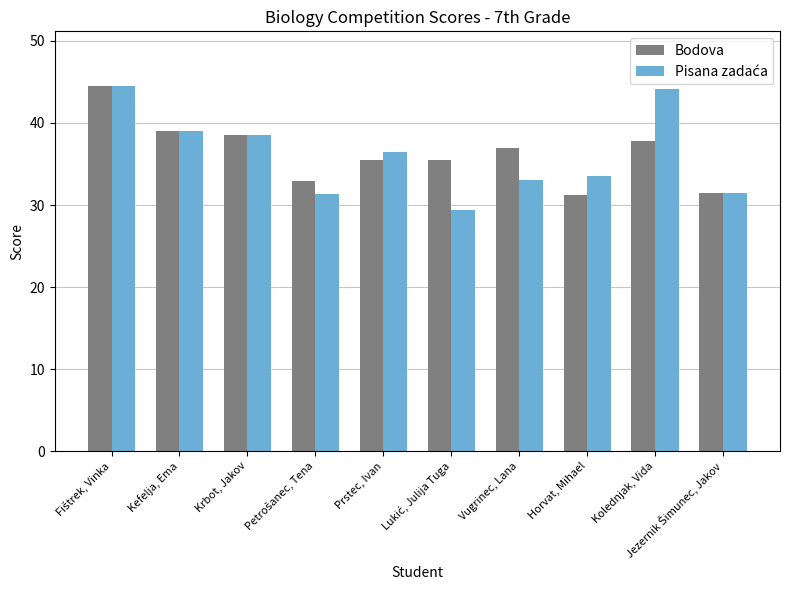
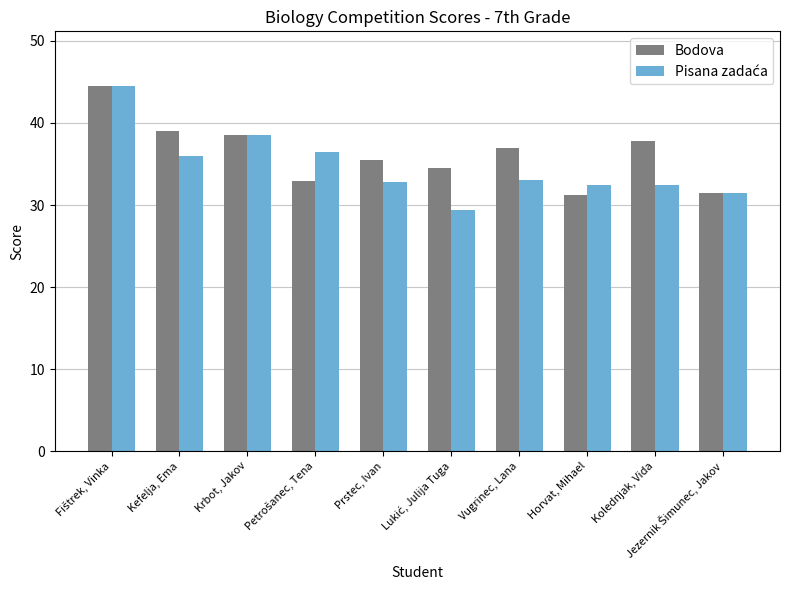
  {
    "Bodova": {
      "Fištrek, Vinka": 45,
      "Kefelja, Ema": 39,
      "Krbot, Jakov": 39,
      "Petrošanec, Tena": 33,
      "Prstec, Ivan": 36,
-     "Lukić, Julija Tuga": 36,
+     "Lukić, Julija Tuga": 35,
      "Vugrinec, Lana": 37,
      "Horvat, Mihael": 31,
      "Kolednjak, Vida": 38,
      "Jezernik Šimunec, Jakov": 32
    },
    "Pisana zadaća": {
      "Fištrek, Vinka": 45,
-     "Kefelja, Ema": 39,
+     "Kefelja, Ema": 36,
      "Krbot, Jakov": 39,
-     "Petrošanec, Tena": 31,
-     "Prstec, Ivan": 37,
+     "Petrošanec, Tena": 37,
+     "Prstec, Ivan": 33,
      "Lukić, Julija Tuga": 29,
      "Vugrinec, Lana": 33,
-     "Horvat, Mihael": 34,
-     "Kolednjak, Vida": 44,
+     "Horvat, Mihael": 33,
+     "Kolednjak, Vida": 33,
      "Jezernik Šimunec, Jakov": 32
    }
  }
